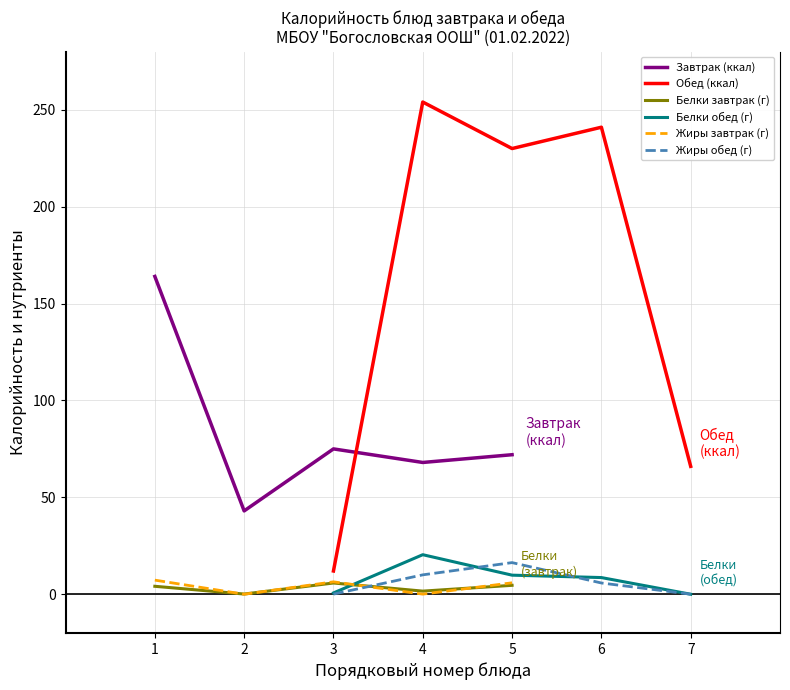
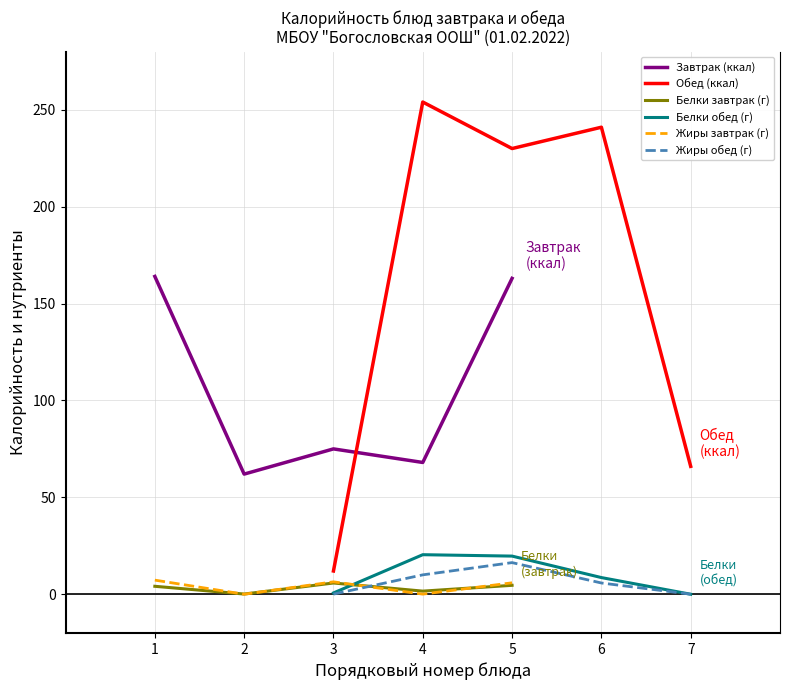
  {
    "Завтрак (ккал)": {
      "1": 164,
-     "2": 43,
+     "2": 62,
      "3": 75,
      "4": 68,
-     "5": 72
+     "5": 163
    },
    "Обед (ккал)": {
      "3": 12,
      "4": 254,
      "5": 230,
      "6": 241,
      "7": 66
    },
    "Белки завтрак (г)": {
      "1": 4,
      "4": 2
    },
    "Белки обед (г)": {
      "4": 20,
-     "5": 10,
+     "5": 20,
      "6": 9
    },
    "Жиры завтрак (г)": {
      "1": 7,
      "4": 0
    },
    "Жиры обед (г)": {
      "4": 10,
      "5": 16,
      "6": 6
    }
  }
